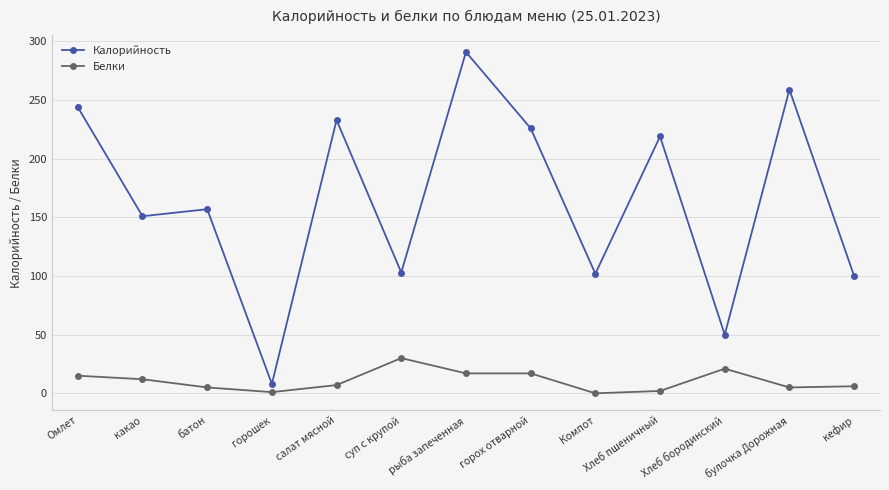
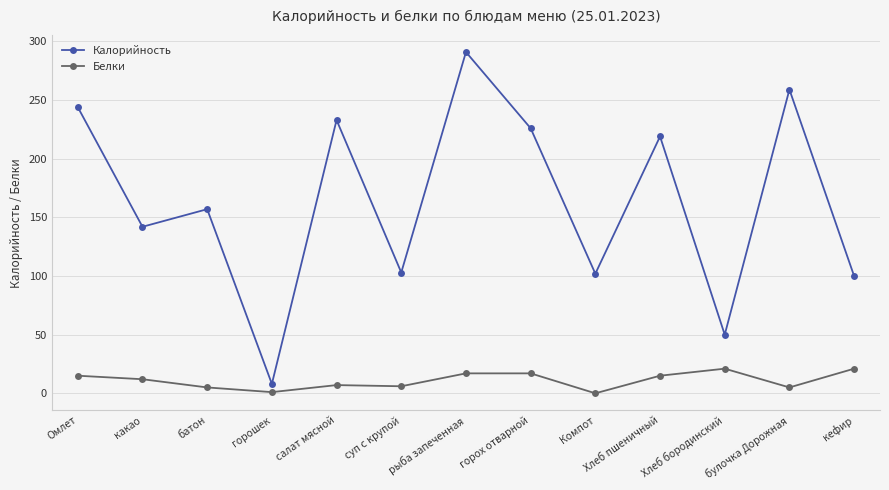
  {
    "Калорийность": {
      "Омлет": 244,
-     "какао": 151,
+     "какао": 142,
      "батон": 157,
      "горошек": 8,
      "салат мясной": 233,
      "суп с крупой": 103,
      "рыба запеченная": 291,
      "горох отварной": 226,
      "Компот": 102,
      "Хлеб пшеничный": 219,
      "Хлеб бородинский": 50,
      "булочка Дорожная": 259,
      "кефир": 100
    },
    "Белки": {
      "Омлет": 15,
      "какао": 12,
      "батон": 5,
      "горошек": 1,
      "салат мясной": 7,
-     "суп с крупой": 30,
+     "суп с крупой": 6,
      "рыба запеченная": 17,
      "горох отварной": 17,
      "Компот": 0,
-     "Хлеб пшеничный": 2,
+     "Хлеб пшеничный": 15,
      "Хлеб бородинский": 21,
      "булочка Дорожная": 5,
-     "кефир": 6
+     "кефир": 21
    }
  }
